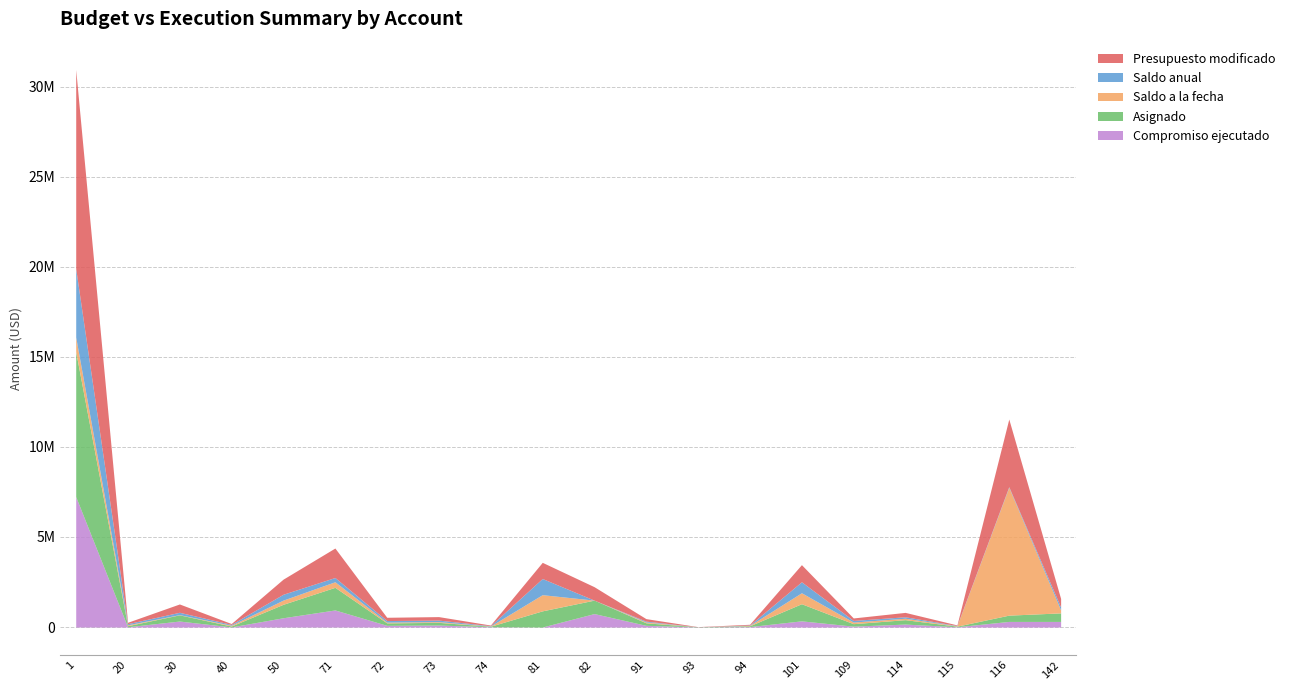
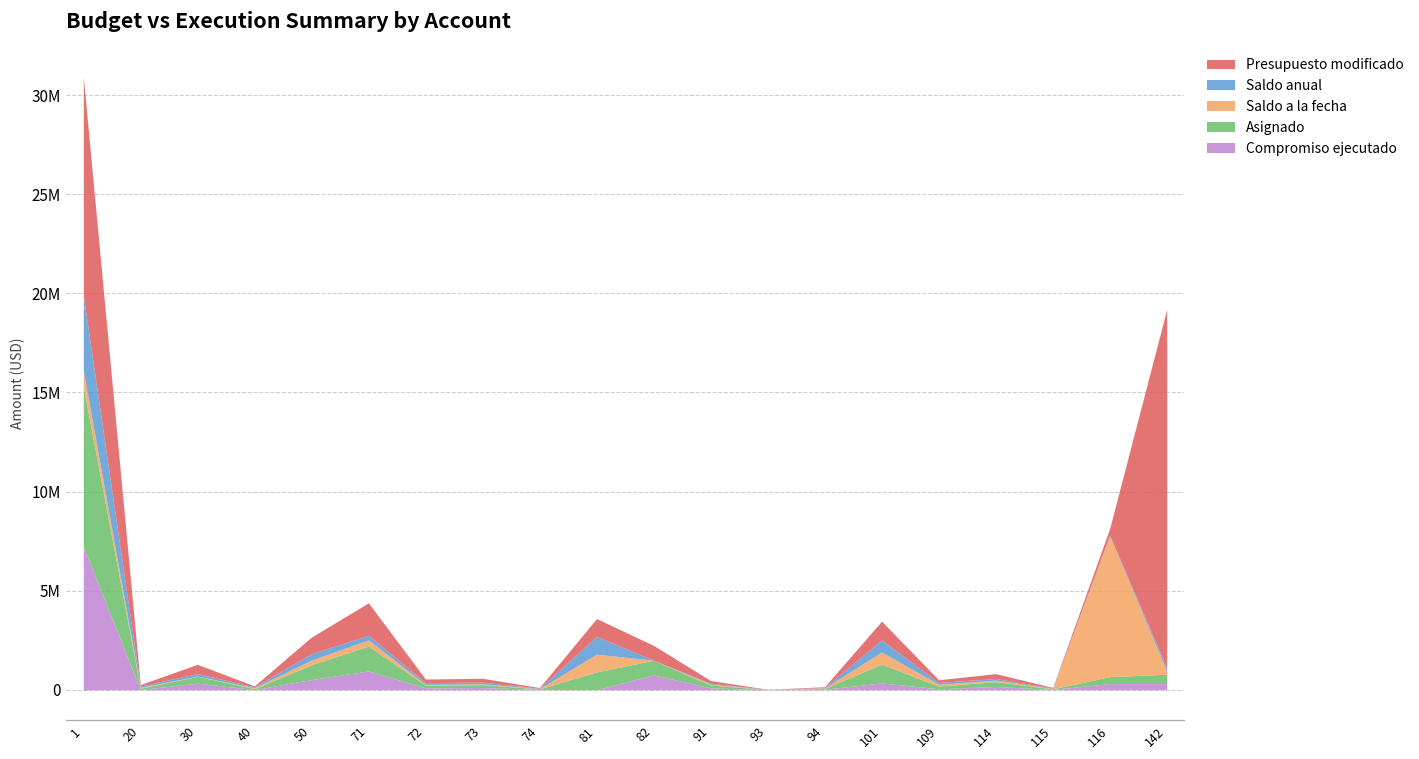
  {
    "Compromiso ejecutado": {
      "1": 7200000,
      "30": 300000,
      "50": 500000,
      "71": 900000,
      "81": 0,
      "82": 700000,
      "101": 300000,
      "114": 200000,
      "116": 300000,
      "142": 300000
    },
    "Asignado": {
      "1": 8000000,
      "50": 700000,
      "71": 1300000,
      "81": 900000,
      "101": 1000000,
      "116": 300000,
      "142": 500000
    },
    "Saldo a la fecha": {
      "1": 800000,
      "50": 200000,
      "71": 300000,
      "81": 900000,
      "101": 600000,
      "142": 200000
    },
    "Saldo anual": {
      "1": 3800000,
      "50": 300000,
      "71": 200000,
      "81": 900000,
      "101": 600000,
      "142": 200000
    },
    "Presupuesto modificado": {
      "1": 11000000,
      "30": 500000,
      "50": 800000,
      "71": 1600000,
      "72": 200000,
      "73": 200000,
      "81": 900000,
      "82": 700000,
      "101": 1000000,
      "114": 200000,
-     "116": 3800000,
-     "142": 500000
+     "116": 300000,
+     "142": 18100000
    }
  }
